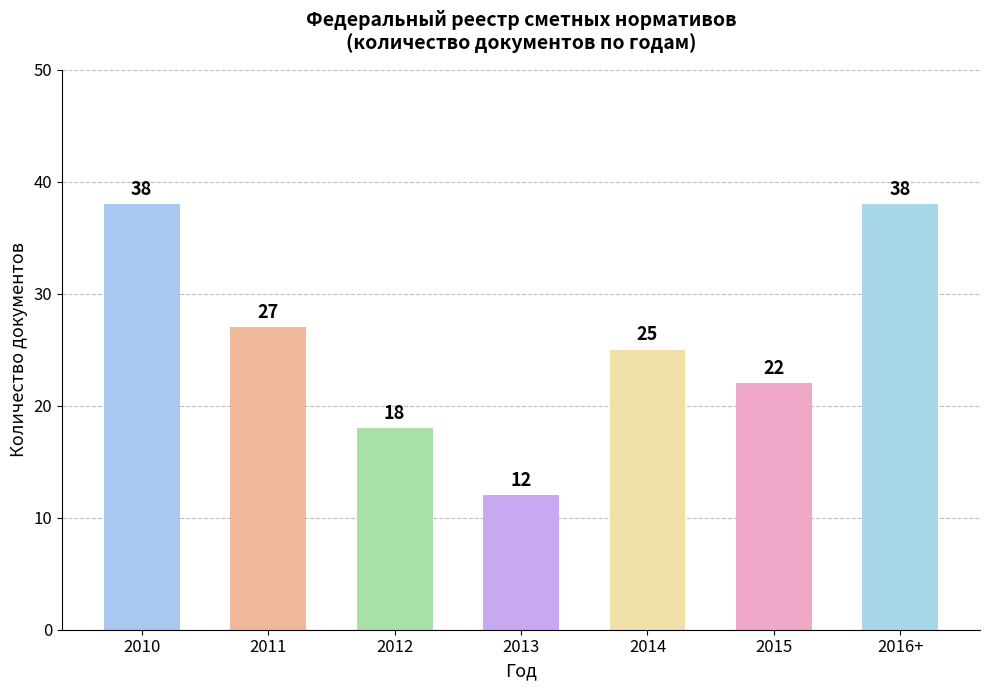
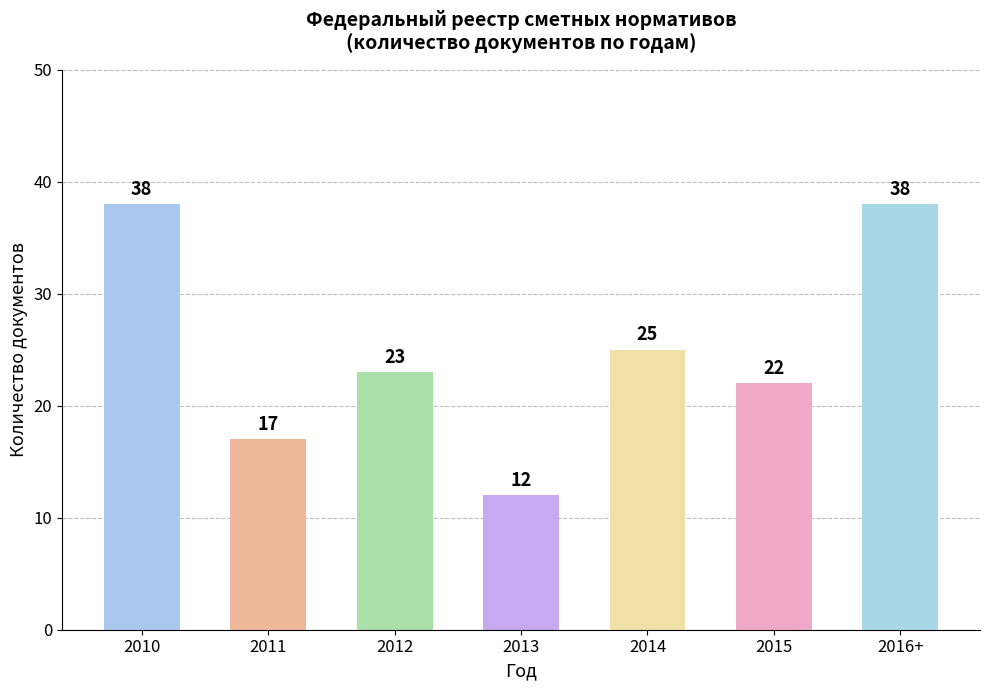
  {
    "2010": 38,
-   "2011": 27,
-   "2012": 18,
+   "2011": 17,
+   "2012": 23,
    "2013": 12,
    "2014": 25,
    "2015": 22,
    "2016+": 38
  }
